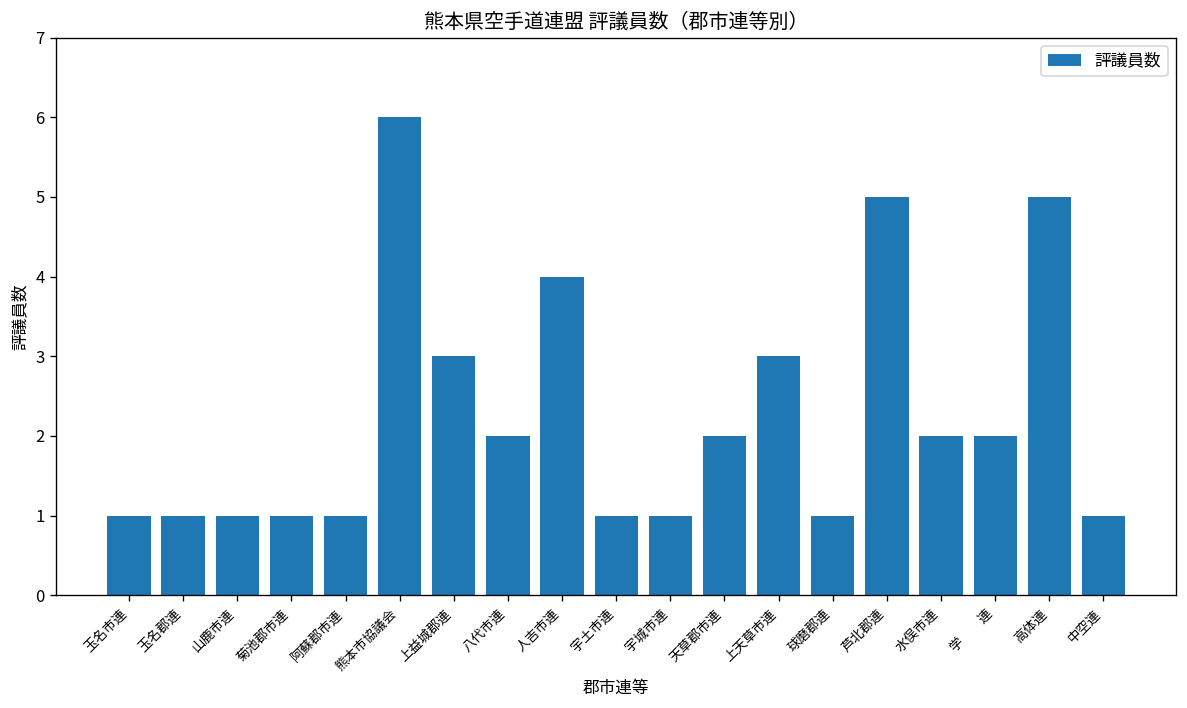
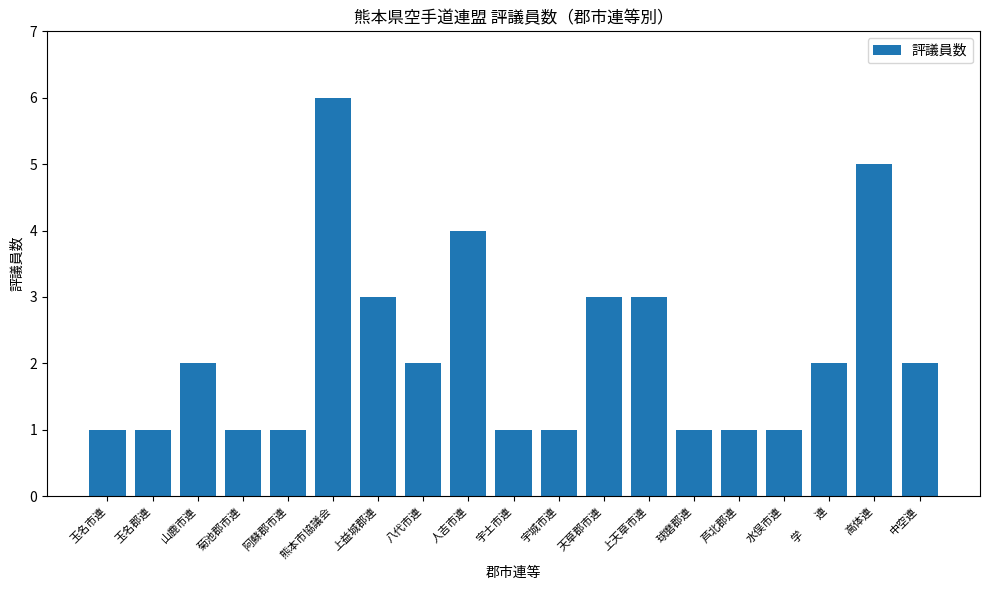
  {
    "玉名市連": 1,
    "玉名郡連": 1,
-   "山鹿市連": 1,
+   "山鹿市連": 2,
    "菊池郡市連": 1,
    "阿蘇郡市連": 1,
    "熊本市協議会": 6,
    "上益城郡連": 3,
    "八代市連": 2,
    "人吉市連": 4,
    "宇土市連": 1,
    "宇城市連": 1,
-   "天草郡市連": 2,
+   "天草郡市連": 3,
    "上天草市連": 3,
    "球磨郡連": 1,
-   "芦北郡連": 5,
-   "水俣市連": 2,
+   "芦北郡連": 1,
+   "水俣市連": 1,
    "学 連": 2,
    "高体連": 5,
-   "中空連": 1
+   "中空連": 2
  }
